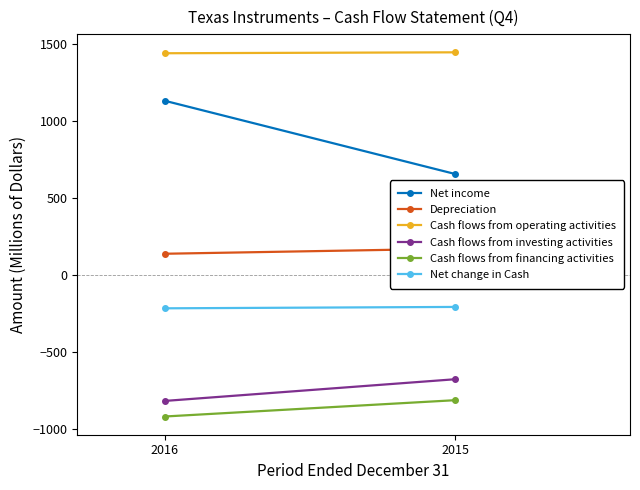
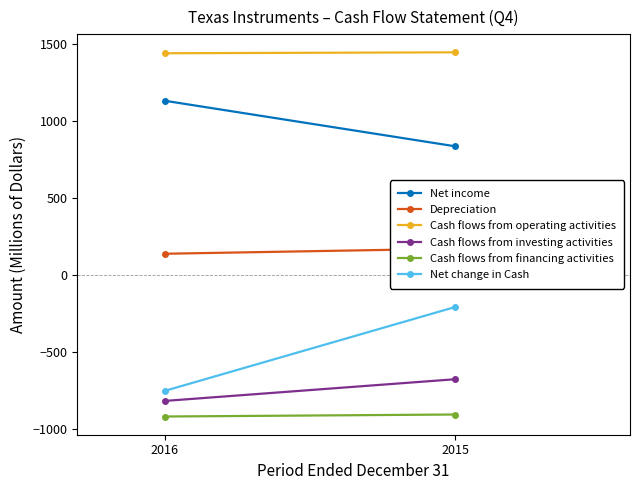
  {
    "Net income": {
      "2016": 1130,
-     "2015": 660
+     "2015": 840
    },
    "Depreciation": {
      "2016": 140
    },
    "Cash flows from operating activities": {
      "2016": 1440,
      "2015": 1450
    },
    "Cash flows from investing activities": {
      "2016": -820,
      "2015": -680
    },
    "Cash flows from financing activities": {
      "2016": -920,
-     "2015": -810
+     "2015": -900
    },
    "Net change in Cash": {
-     "2016": -220,
+     "2016": -750,
      "2015": -210
    }
  }
